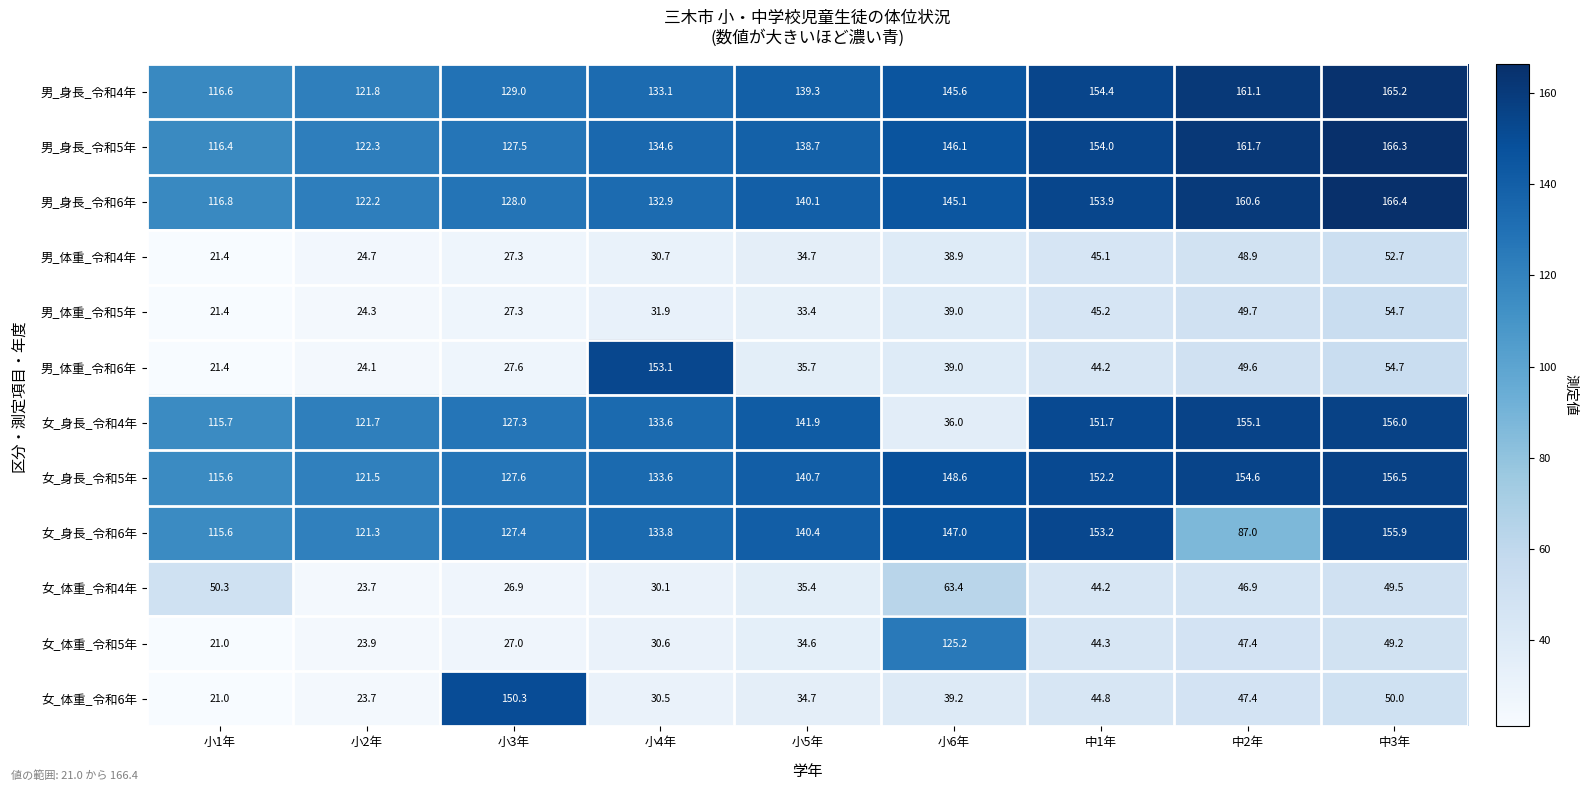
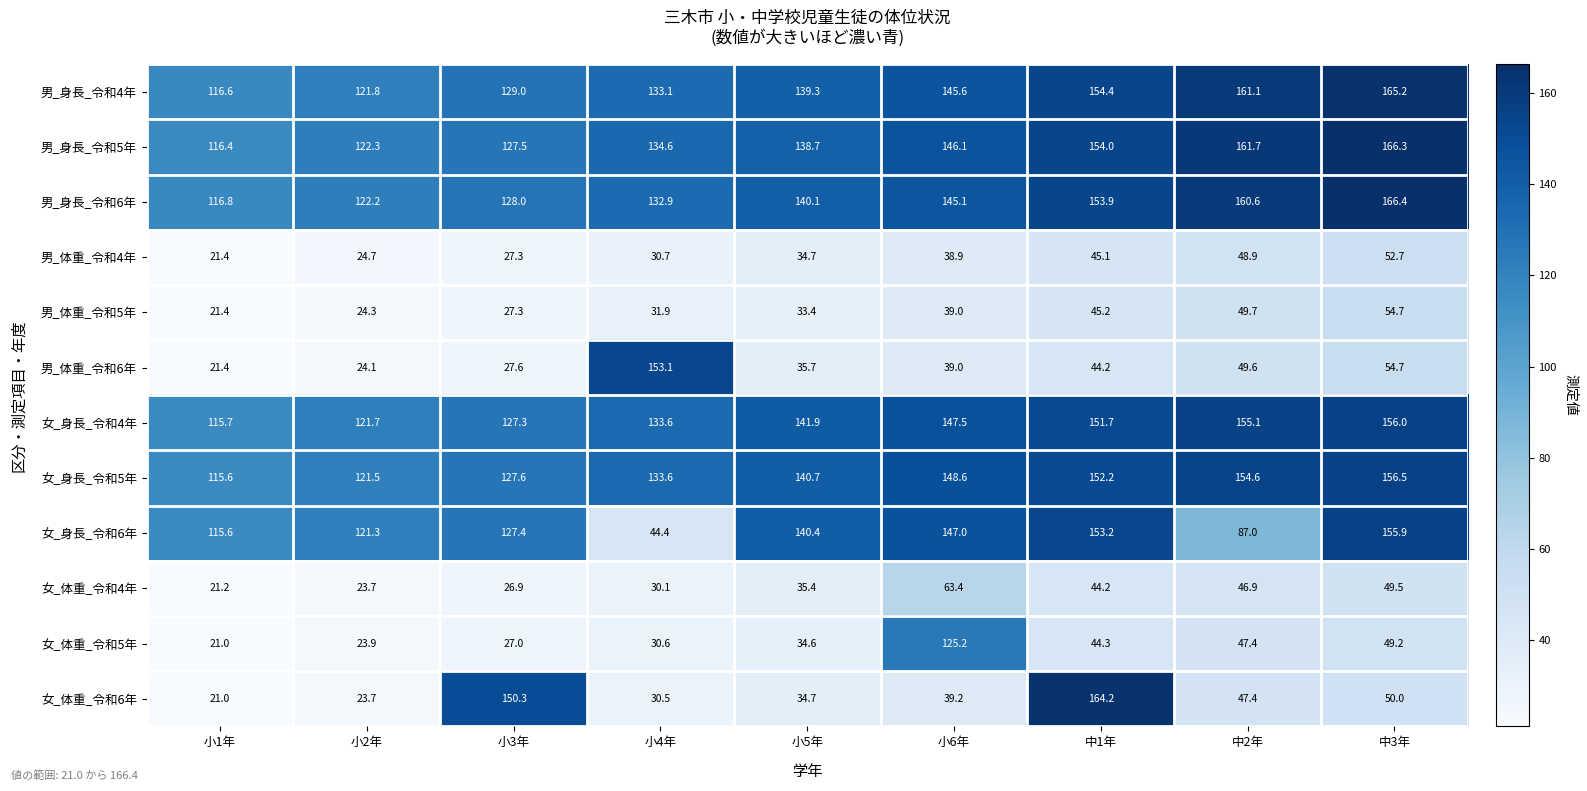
  {
    "男_身長_令和4年": {
      "小1年": 116.6,
      "小2年": 121.8,
      "小3年": 129.0,
      "小4年": 133.1,
      "小5年": 139.3,
      "小6年": 145.6,
      "中1年": 154.4,
      "中2年": 161.1,
      "中3年": 165.2
    },
    "男_身長_令和5年": {
      "小1年": 116.4,
      "小2年": 122.3,
      "小3年": 127.5,
      "小4年": 134.6,
      "小5年": 138.7,
      "小6年": 146.1,
      "中1年": 154.0,
      "中2年": 161.7,
      "中3年": 166.3
    },
    "男_身長_令和6年": {
      "小1年": 116.8,
      "小2年": 122.2,
      "小3年": 128.0,
      "小4年": 132.9,
      "小5年": 140.1,
      "小6年": 145.1,
      "中1年": 153.9,
      "中2年": 160.6,
      "中3年": 166.4
    },
    "男_体重_令和4年": {
      "小1年": 21.4,
      "小2年": 24.7,
      "小3年": 27.3,
      "小4年": 30.7,
      "小5年": 34.7,
      "小6年": 38.9,
      "中1年": 45.1,
      "中2年": 48.9,
      "中3年": 52.7
    },
    "男_体重_令和5年": {
      "小1年": 21.4,
      "小2年": 24.3,
      "小3年": 27.3,
      "小4年": 31.9,
      "小5年": 33.4,
      "小6年": 39.0,
      "中1年": 45.2,
      "中2年": 49.7,
      "中3年": 54.7
    },
    "男_体重_令和6年": {
      "小1年": 21.4,
      "小2年": 24.1,
      "小3年": 27.6,
      "小4年": 153.1,
      "小5年": 35.7,
      "小6年": 39.0,
      "中1年": 44.2,
      "中2年": 49.6,
      "中3年": 54.7
    },
    "女_身長_令和4年": {
      "小1年": 115.7,
      "小2年": 121.7,
      "小3年": 127.3,
      "小4年": 133.6,
      "小5年": 141.9,
-     "小6年": 36.0,
+     "小6年": 147.5,
      "中1年": 151.7,
      "中2年": 155.1,
      "中3年": 156.0
    },
    "女_身長_令和5年": {
      "小1年": 115.6,
      "小2年": 121.5,
      "小3年": 127.6,
      "小4年": 133.6,
      "小5年": 140.7,
      "小6年": 148.6,
      "中1年": 152.2,
      "中2年": 154.6,
      "中3年": 156.5
    },
    "女_身長_令和6年": {
      "小1年": 115.6,
      "小2年": 121.3,
      "小3年": 127.4,
-     "小4年": 133.8,
+     "小4年": 44.4,
      "小5年": 140.4,
      "小6年": 147.0,
      "中1年": 153.2,
      "中2年": 87.0,
      "中3年": 155.9
    },
    "女_体重_令和4年": {
-     "小1年": 50.3,
+     "小1年": 21.2,
      "小2年": 23.7,
      "小3年": 26.9,
      "小4年": 30.1,
      "小5年": 35.4,
      "小6年": 63.4,
      "中1年": 44.2,
      "中2年": 46.9,
      "中3年": 49.5
    },
    "女_体重_令和5年": {
      "小1年": 21.0,
      "小2年": 23.9,
      "小3年": 27.0,
      "小4年": 30.6,
      "小5年": 34.6,
      "小6年": 125.2,
      "中1年": 44.3,
      "中2年": 47.4,
      "中3年": 49.2
    },
    "女_体重_令和6年": {
      "小1年": 21.0,
      "小2年": 23.7,
      "小3年": 150.3,
      "小4年": 30.5,
      "小5年": 34.7,
      "小6年": 39.2,
-     "中1年": 44.8,
+     "中1年": 164.2,
      "中2年": 47.4,
      "中3年": 50.0
    }
  }
